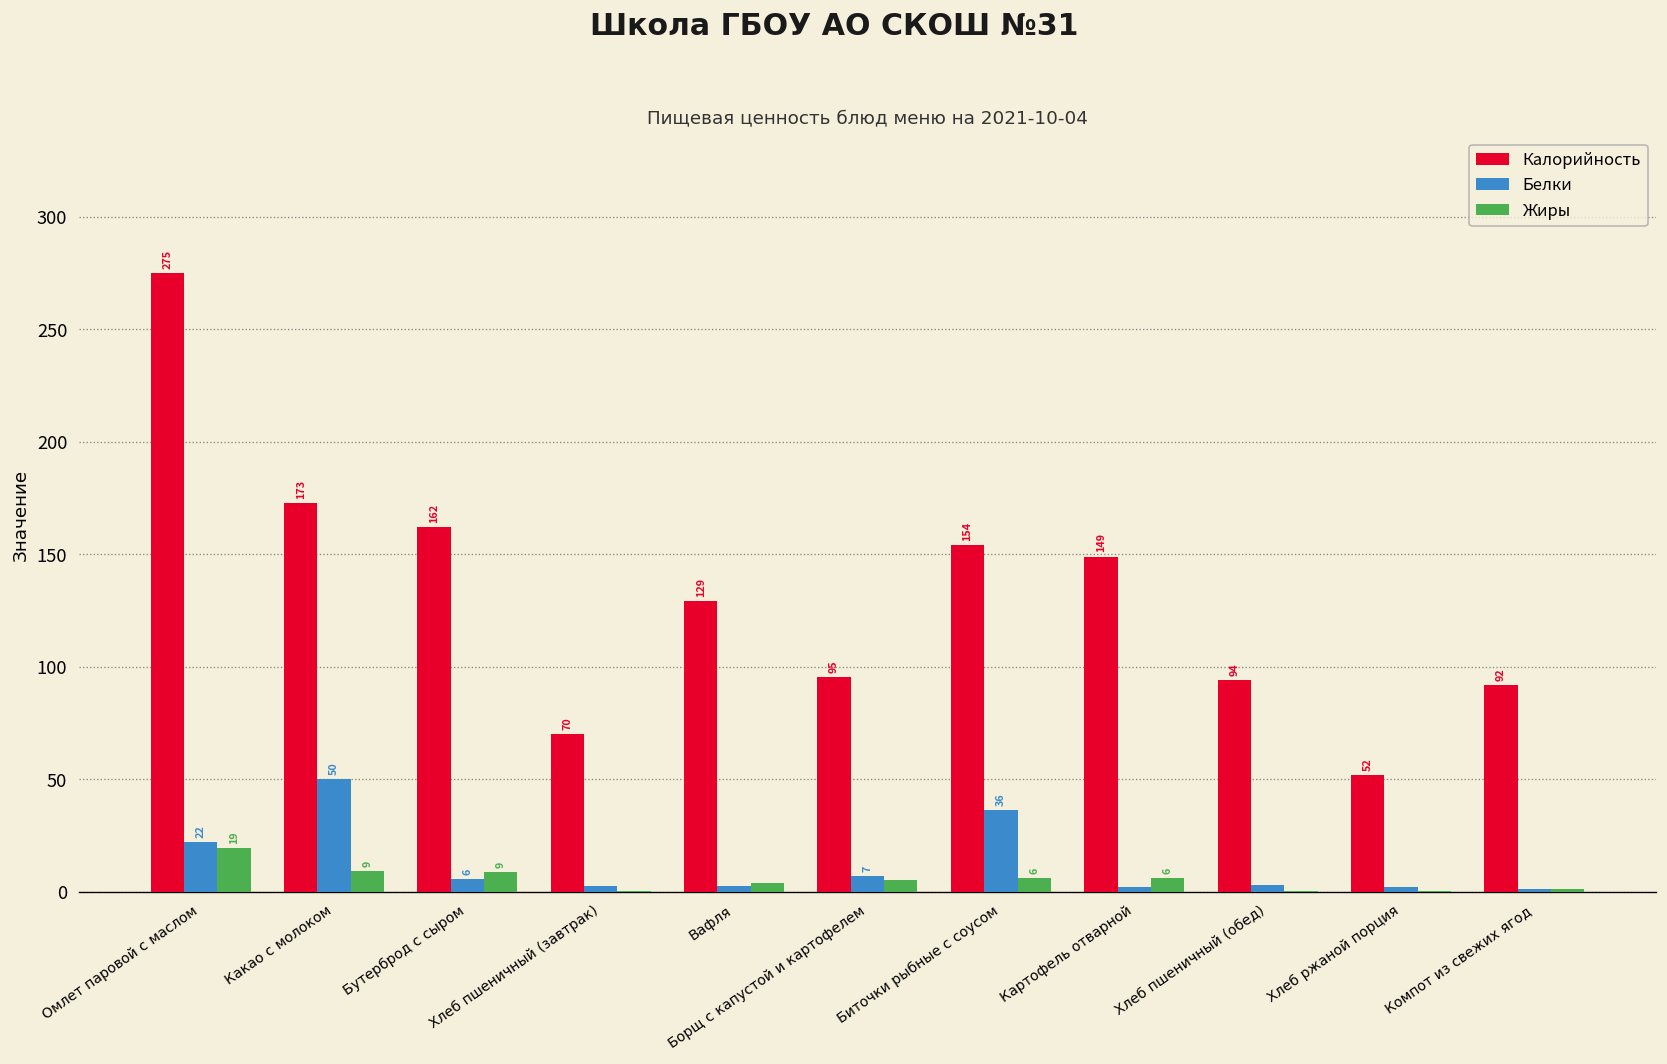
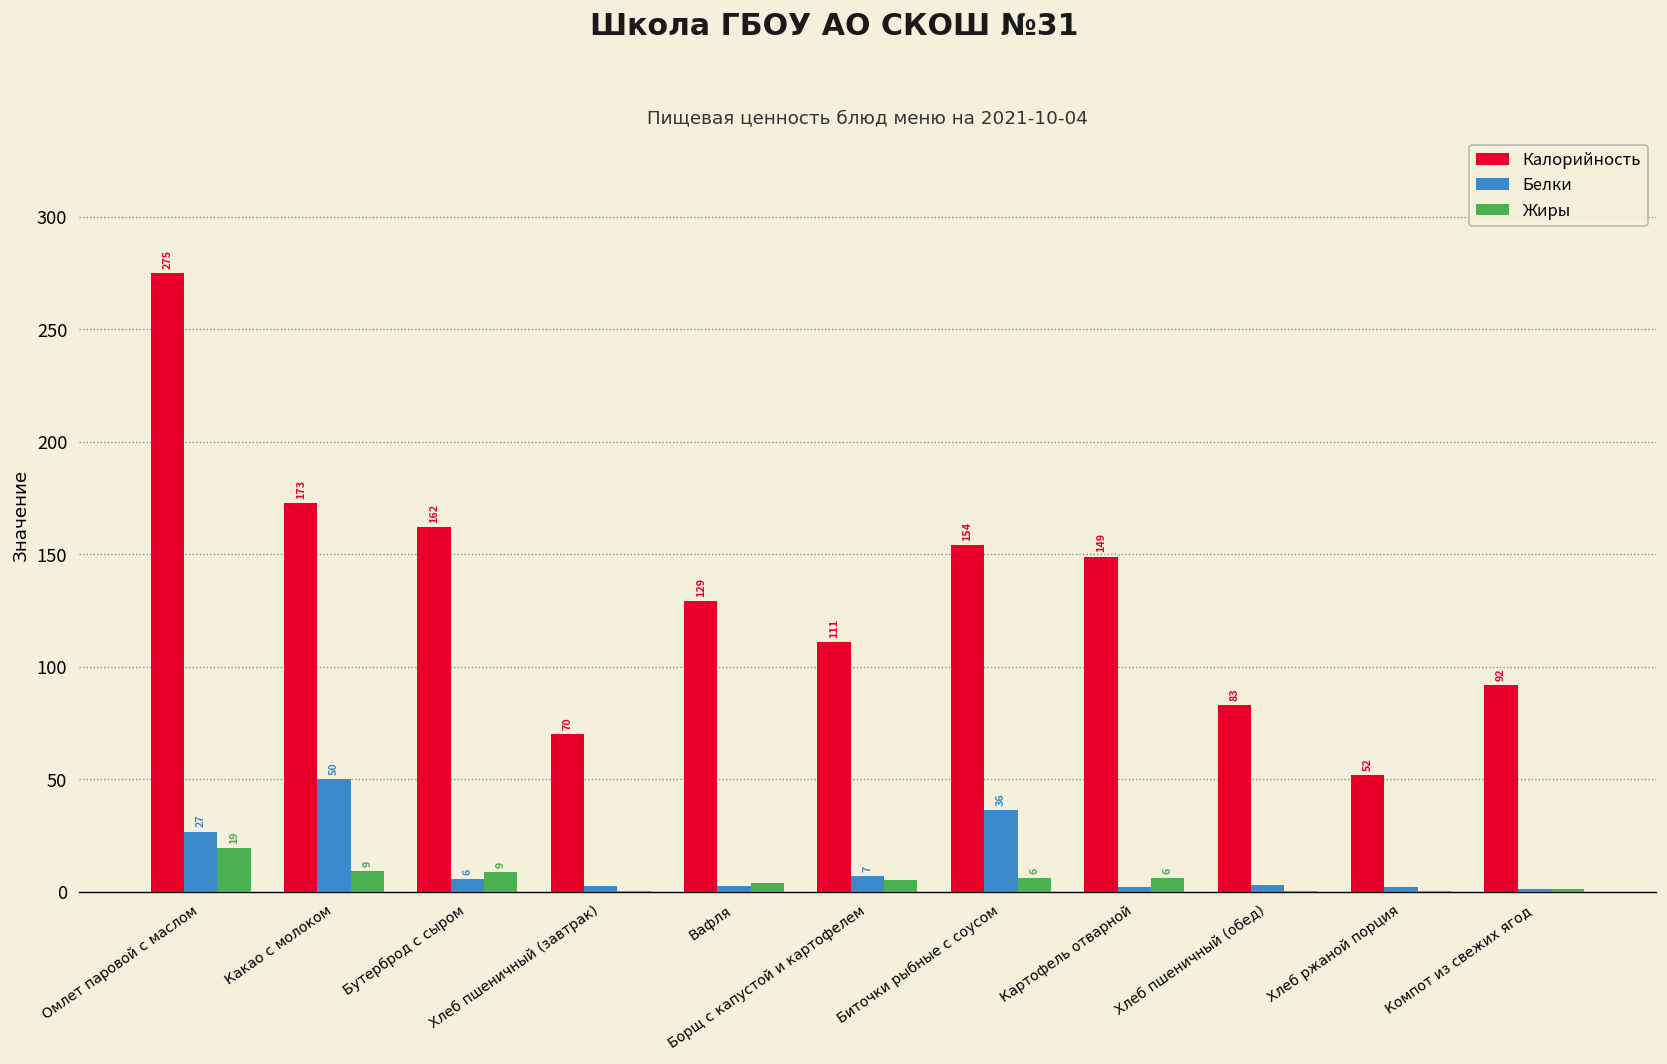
  {
    "Калорийность": {
      "Омлет паровой с маслом": 275,
      "Какао с молоком": 173,
      "Бутерброд с сыром": 162,
      "Хлеб пшеничный (завтрак)": 70,
      "Вафля": 129,
-     "Борщ с капустой и картофелем": 95,
+     "Борщ с капустой и картофелем": 111,
      "Биточки рыбные с соусом": 154,
      "Картофель отварной": 149,
-     "Хлеб пшеничный (обед)": 94,
+     "Хлеб пшеничный (обед)": 83,
      "Хлеб ржаной порция": 52,
      "Компот из свежих ягод": 92
    },
    "Белки": {
-     "Омлет паровой с маслом": 22,
+     "Омлет паровой с маслом": 27,
      "Какао с молоком": 50,
      "Бутерброд с сыром": 6,
      "Борщ с капустой и картофелем": 7,
      "Биточки рыбные с соусом": 36
    },
    "Жиры": {
      "Омлет паровой с маслом": 19,
      "Какао с молоком": 9,
      "Бутерброд с сыром": 9,
      "Биточки рыбные с соусом": 6,
      "Картофель отварной": 6
    }
  }
